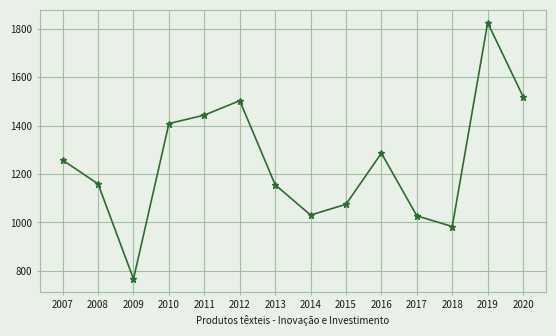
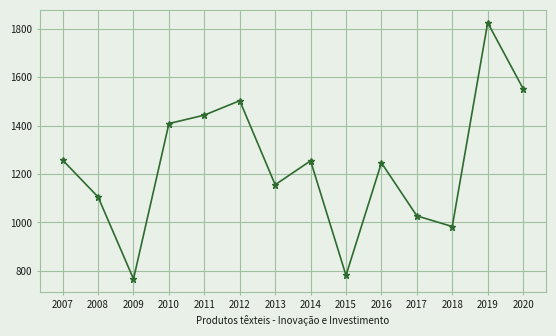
  {
    "2007": 1260,
-   "2008": 1160,
+   "2008": 1110,
    "2009": 770,
    "2010": 1410,
    "2011": 1440,
    "2012": 1500,
    "2013": 1160,
-   "2014": 1030,
-   "2015": 1080,
-   "2016": 1290,
+   "2014": 1250,
+   "2015": 780,
+   "2016": 1250,
    "2017": 1030,
    "2018": 980,
    "2019": 1830,
-   "2020": 1520
+   "2020": 1550
  }
